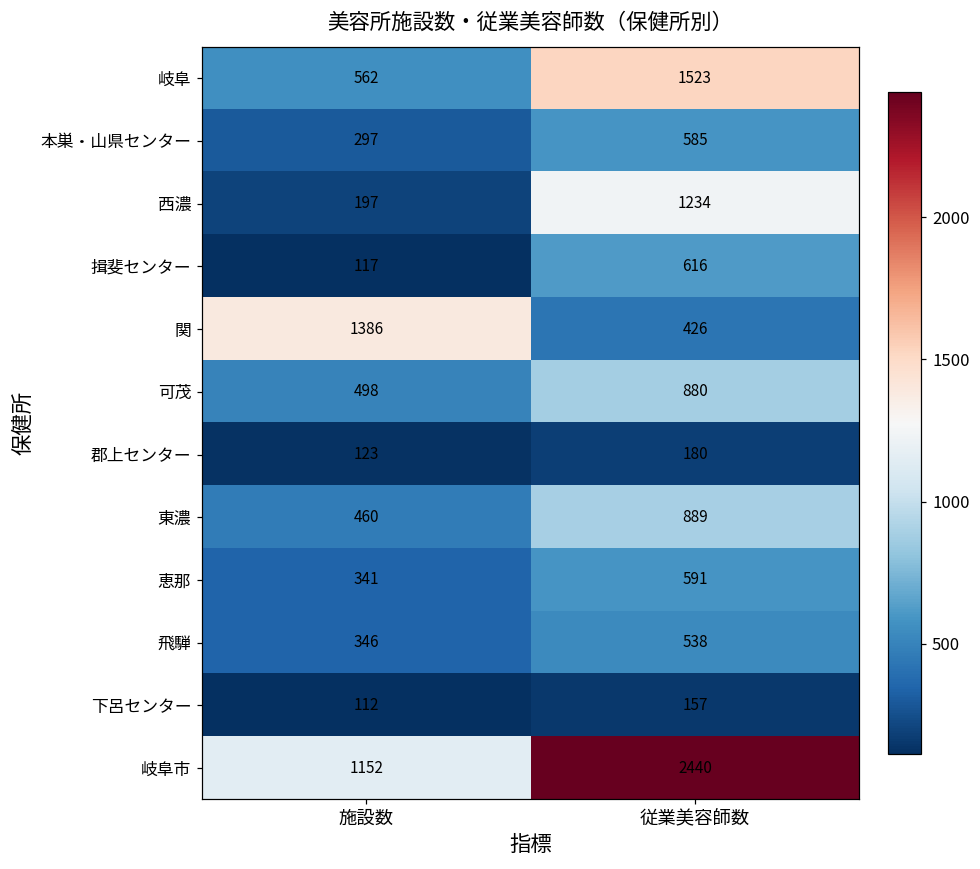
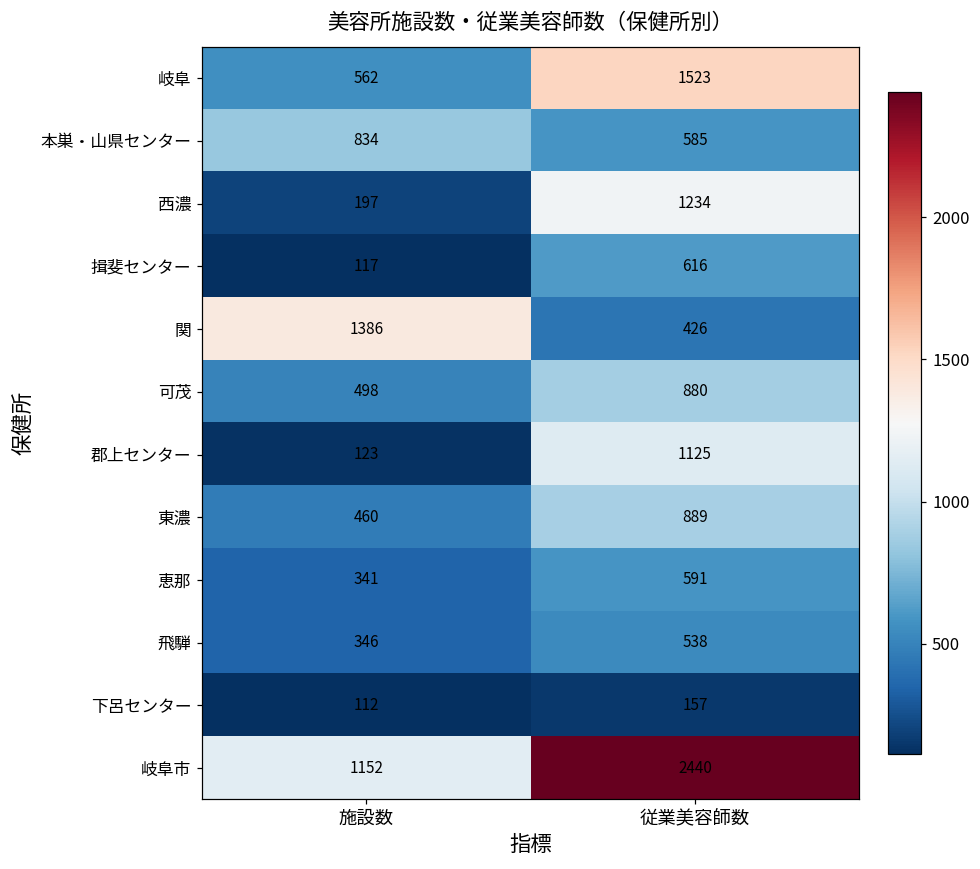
  {
    "岐阜": {
      "施設数": 562,
      "従業美容師数": 1523
    },
    "本巣・山県センター": {
-     "施設数": 297,
+     "施設数": 834,
      "従業美容師数": 585
    },
    "西濃": {
      "施設数": 197,
      "従業美容師数": 1234
    },
    "揖斐センター": {
      "施設数": 117,
      "従業美容師数": 616
    },
    "関": {
      "施設数": 1386,
      "従業美容師数": 426
    },
    "可茂": {
      "施設数": 498,
      "従業美容師数": 880
    },
    "郡上センター": {
      "施設数": 123,
-     "従業美容師数": 180
+     "従業美容師数": 1125
    },
    "東濃": {
      "施設数": 460,
      "従業美容師数": 889
    },
    "恵那": {
      "施設数": 341,
      "従業美容師数": 591
    },
    "飛騨": {
      "施設数": 346,
      "従業美容師数": 538
    },
    "下呂センター": {
      "施設数": 112,
      "従業美容師数": 157
    },
    "岐阜市": {
      "施設数": 1152,
      "従業美容師数": 2440
    }
  }
